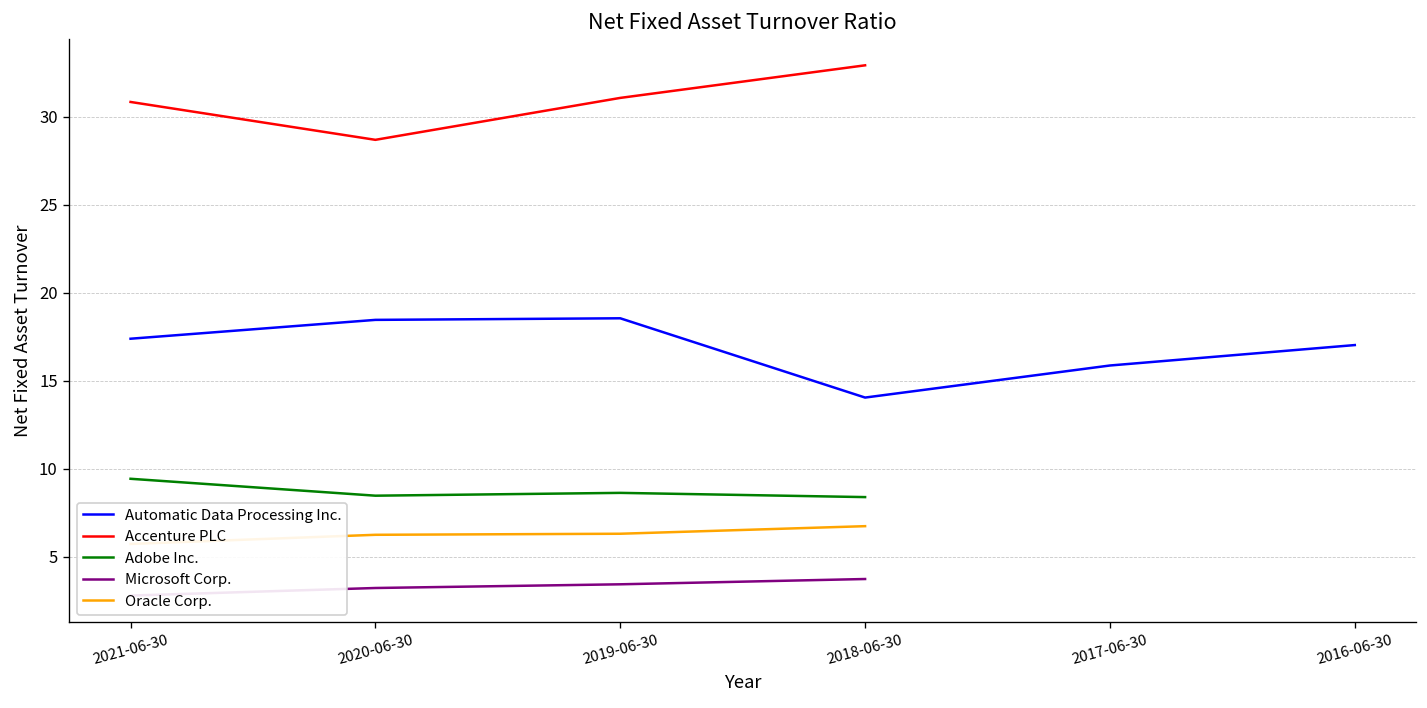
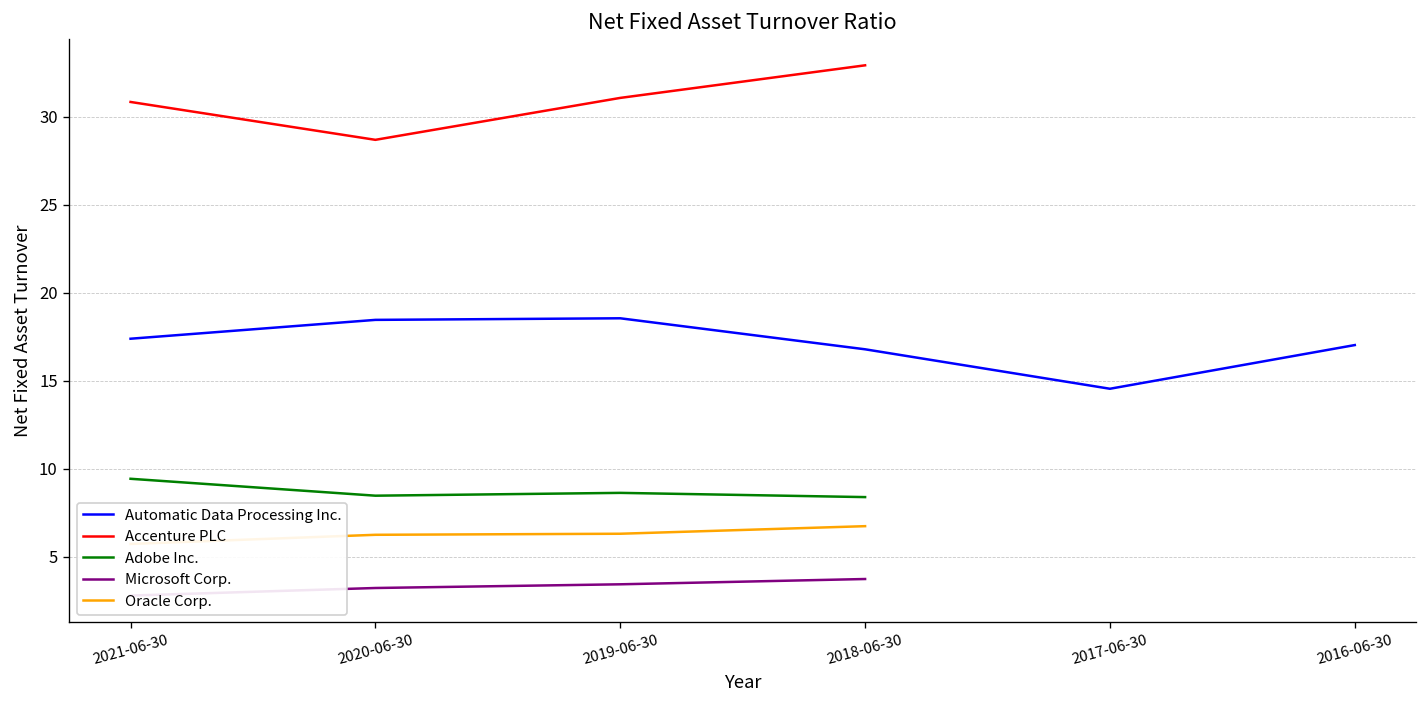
  {
    "Automatic Data Processing Inc.": {
      "2021-06-30": 17.4,
      "2020-06-30": 18.5,
      "2019-06-30": 18.6,
-     "2018-06-30": 14.1,
-     "2017-06-30": 15.9,
+     "2018-06-30": 16.8,
+     "2017-06-30": 14.6,
      "2016-06-30": 17.0
    },
    "Accenture PLC": {
      "2021-06-30": 30.8,
      "2020-06-30": 28.7,
      "2019-06-30": 31.1,
      "2018-06-30": 32.9
    },
    "Adobe Inc.": {
      "2021-06-30": 9.4,
      "2020-06-30": 8.5,
      "2019-06-30": 8.6,
      "2018-06-30": 8.4
    },
    "Microsoft Corp.": {
      "2020-06-30": 3.2,
      "2019-06-30": 3.5,
      "2018-06-30": 3.8
    },
    "Oracle Corp.": {
      "2020-06-30": 6.3,
      "2019-06-30": 6.3,
      "2018-06-30": 6.8
    }
  }
